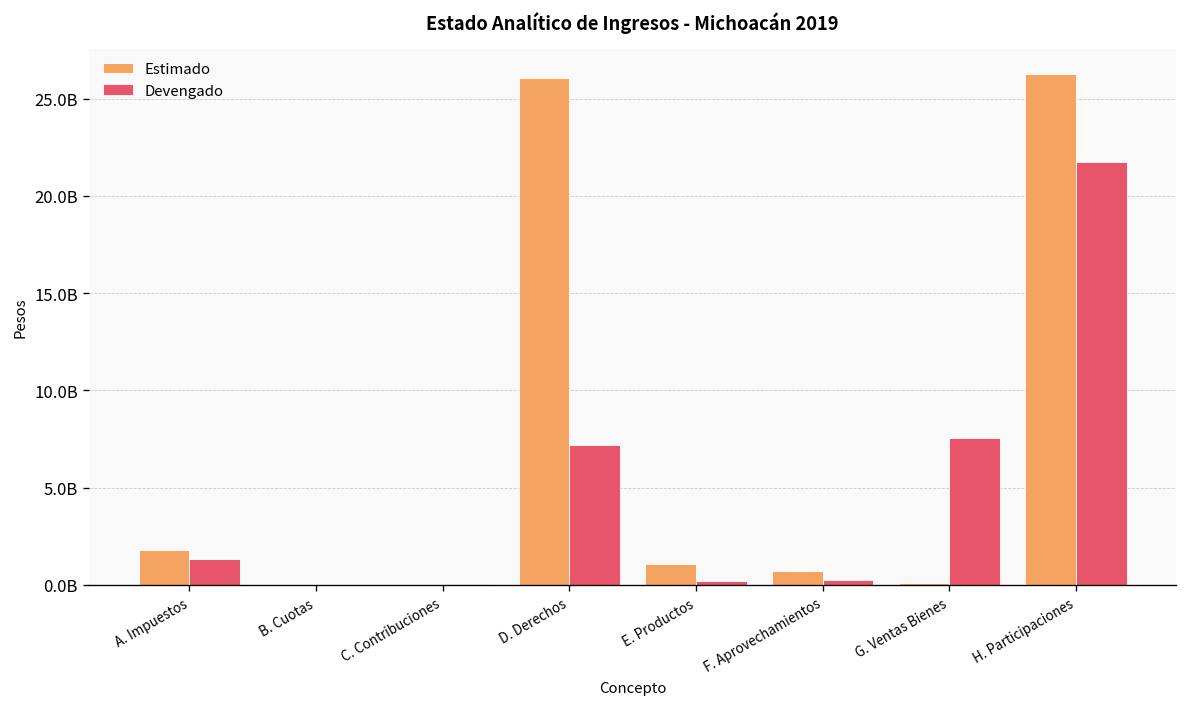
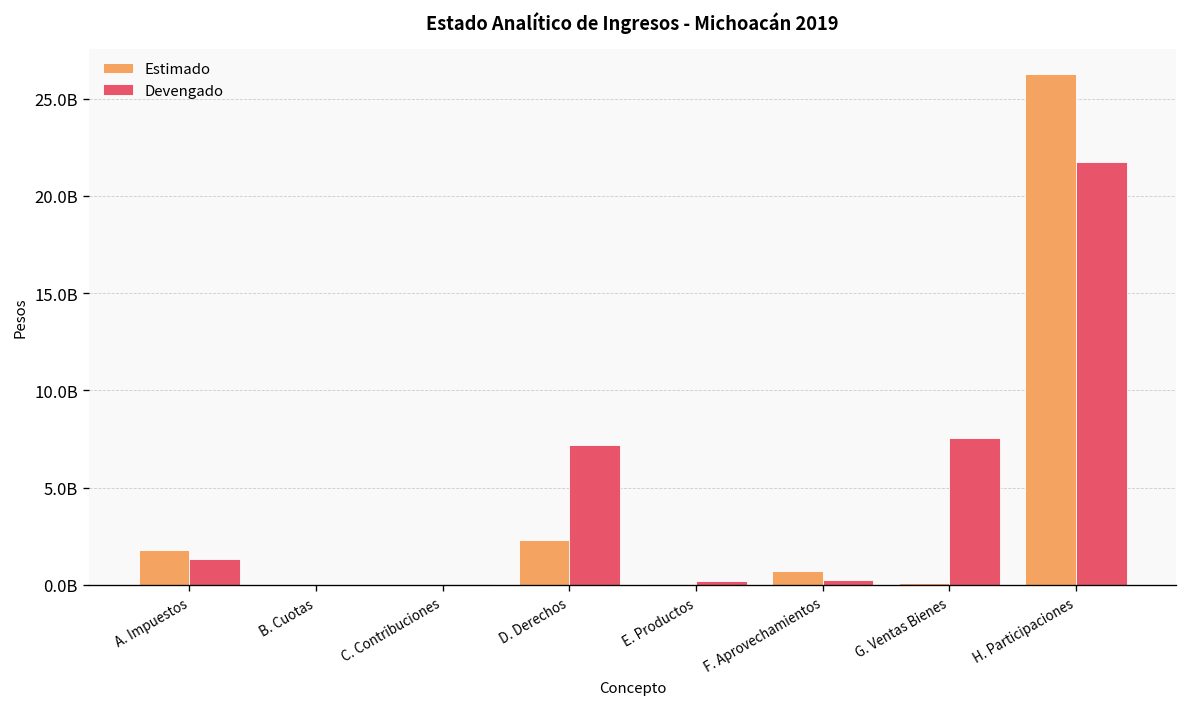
  {
    "Estimado": {
      "A. Impuestos": 1800000000,
      "B. Cuotas": 0,
      "C. Contribuciones": 0,
-     "D. Derechos": 26000000000,
-     "E. Productos": 1100000000,
+     "D. Derechos": 2300000000,
+     "E. Productos": 0,
      "F. Aprovechamientos": 700000000,
      "H. Participaciones": 26300000000
    },
    "Devengado": {
      "A. Impuestos": 1300000000,
      "B. Cuotas": 0,
      "D. Derechos": 7200000000,
      "E. Productos": 200000000,
      "F. Aprovechamientos": 200000000,
      "G. Ventas Bienes": 7600000000,
      "H. Participaciones": 21700000000
    }
  }
